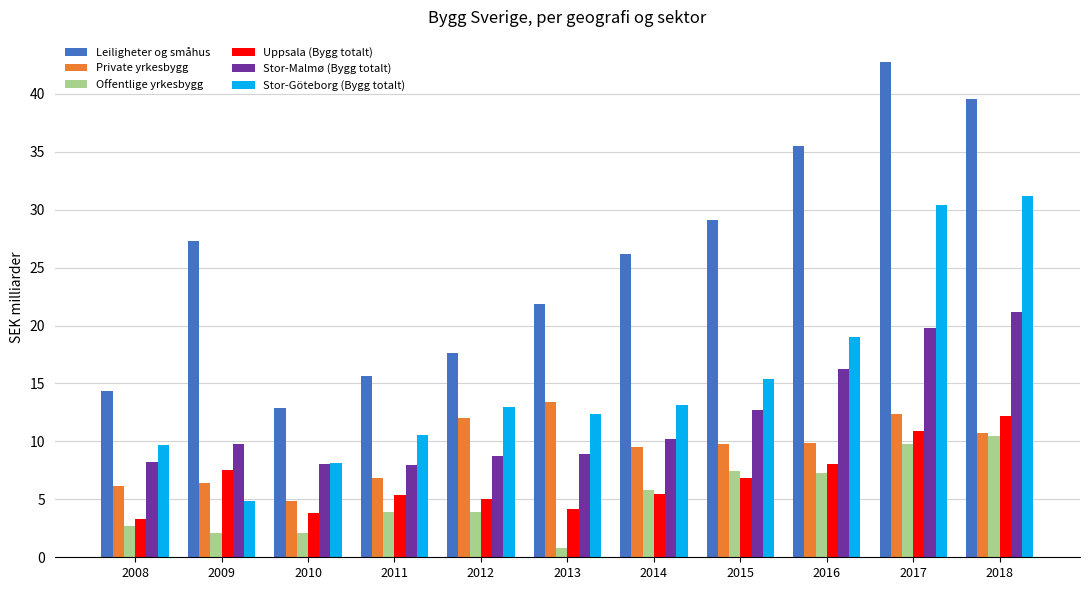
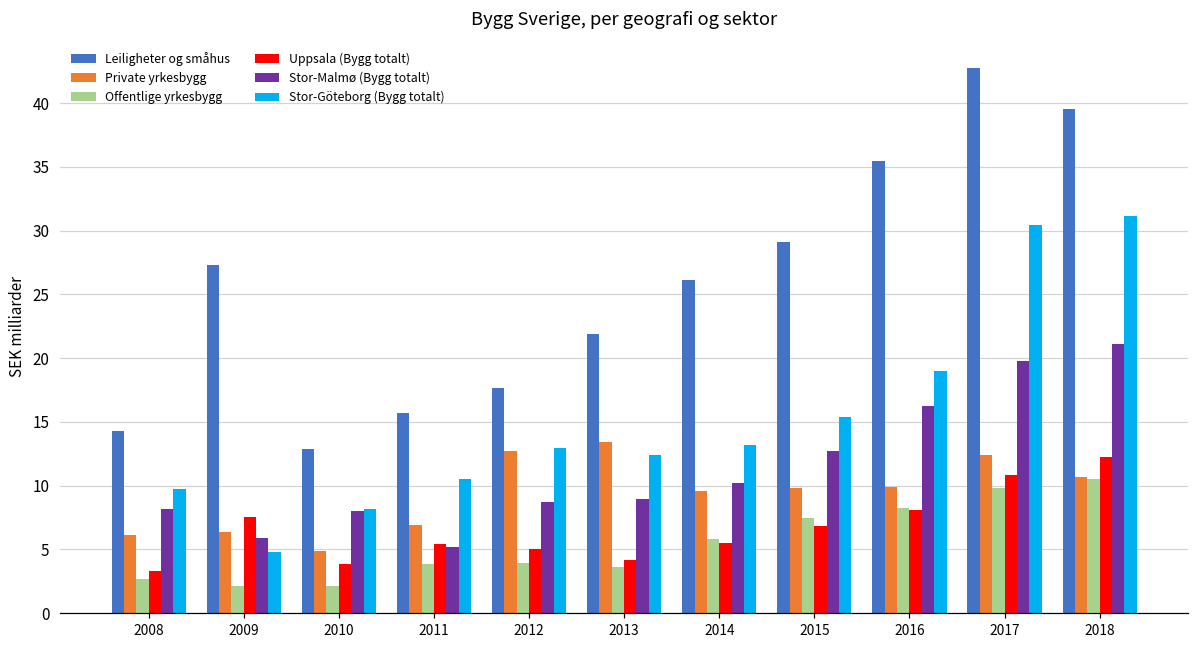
  {
    "Leiligheter og småhus": {
      "2008": 14.3,
      "2009": 27.3,
      "2010": 12.9,
      "2011": 15.7,
      "2012": 17.6,
      "2013": 21.9,
      "2014": 26.2,
      "2015": 29.1,
      "2016": 35.5,
      "2017": 42.8,
      "2018": 39.5
    },
    "Private yrkesbygg": {
      "2008": 6.2,
      "2009": 6.4,
      "2010": 4.8,
      "2011": 6.9,
-     "2012": 12.0,
+     "2012": 12.7,
      "2013": 13.4,
      "2014": 9.5,
      "2015": 9.8,
      "2016": 9.9,
      "2017": 12.4,
      "2018": 10.7
    },
    "Offentlige yrkesbygg": {
      "2008": 2.7,
      "2009": 2.1,
      "2010": 2.1,
      "2011": 3.9,
      "2012": 3.9,
-     "2013": 0.8,
+     "2013": 3.6,
      "2014": 5.8,
      "2015": 7.5,
-     "2016": 7.3,
+     "2016": 8.2,
      "2017": 9.8,
      "2018": 10.5
    },
    "Uppsala (Bygg totalt)": {
      "2008": 3.3,
      "2009": 7.6,
      "2010": 3.8,
      "2011": 5.4,
      "2012": 5.0,
      "2013": 4.2,
      "2014": 5.5,
      "2015": 6.8,
      "2016": 8.1,
      "2017": 10.9,
      "2018": 12.2
    },
    "Stor-Malmø (Bygg totalt)": {
      "2008": 8.2,
-     "2009": 9.8,
+     "2009": 5.9,
      "2010": 8.0,
-     "2011": 7.9,
+     "2011": 5.2,
      "2012": 8.7,
      "2013": 8.9,
      "2014": 10.2,
      "2015": 12.7,
      "2016": 16.2,
      "2017": 19.8,
      "2018": 21.1
    },
    "Stor-Göteborg (Bygg totalt)": {
      "2008": 9.7,
      "2009": 4.8,
      "2010": 8.1,
      "2011": 10.5,
      "2012": 13.0,
      "2013": 12.4,
      "2014": 13.2,
      "2015": 15.3,
      "2016": 19.0,
      "2017": 30.4,
      "2018": 31.1
    }
  }
